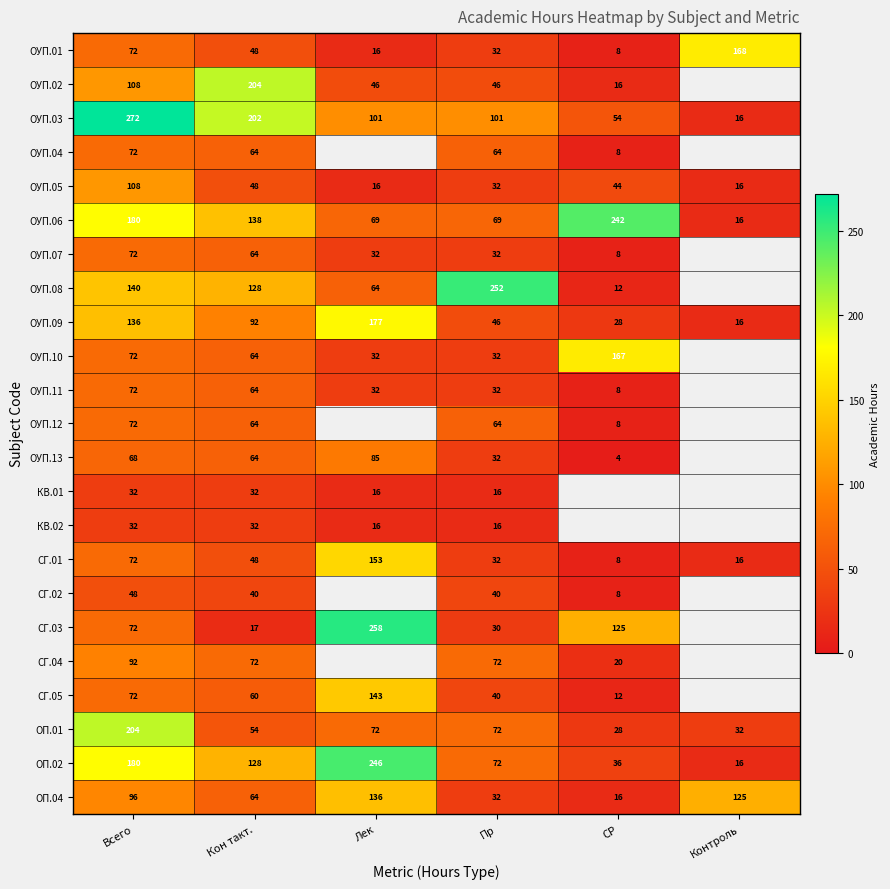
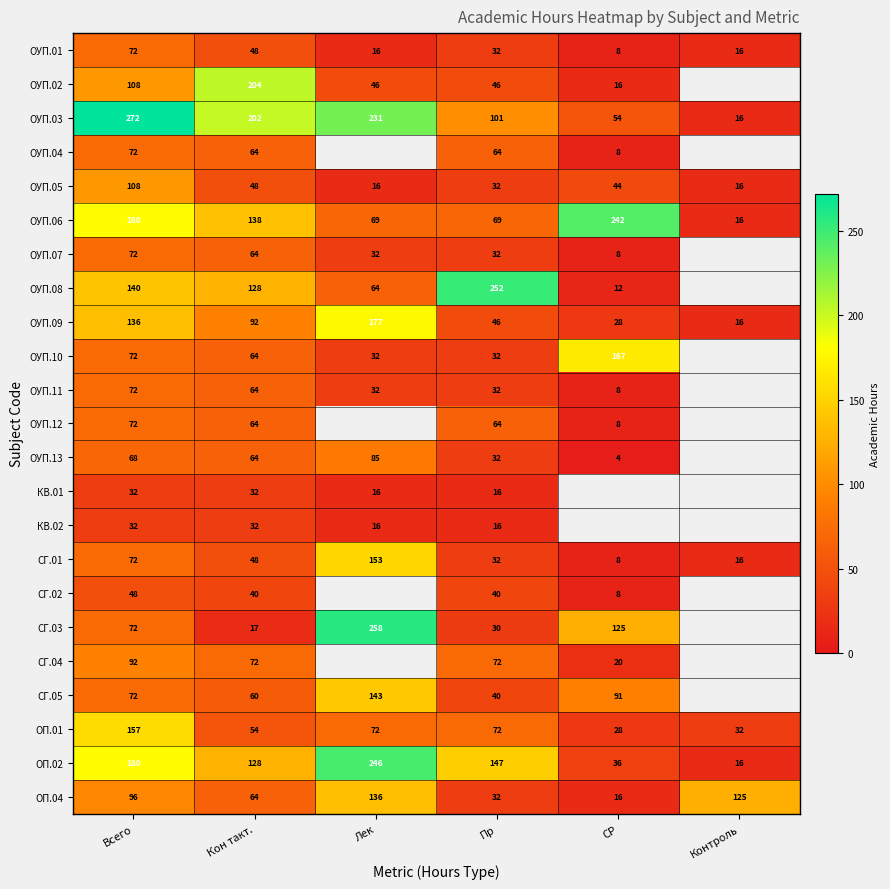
  {
    "ОУП.01": {
      "Всего": 72,
      "Кон такт.": 48,
      "Лек": 16,
      "Пр": 32,
      "СР": 8,
-     "Контроль": 168
+     "Контроль": 16
    },
    "ОУП.02": {
      "Всего": 108,
      "Кон такт.": 204,
      "Лек": 46,
      "Пр": 46,
      "СР": 16
    },
    "ОУП.03": {
      "Всего": 272,
      "Кон такт.": 202,
-     "Лек": 101,
+     "Лек": 231,
      "Пр": 101,
      "СР": 54,
      "Контроль": 16
    },
    "ОУП.04": {
      "Всего": 72,
      "Кон такт.": 64,
      "Пр": 64,
      "СР": 8
    },
    "ОУП.05": {
      "Всего": 108,
      "Кон такт.": 48,
      "Лек": 16,
      "Пр": 32,
      "СР": 44,
      "Контроль": 16
    },
    "ОУП.06": {
      "Всего": 180,
      "Кон такт.": 138,
      "Лек": 69,
      "Пр": 69,
      "СР": 242,
      "Контроль": 16
    },
    "ОУП.07": {
      "Всего": 72,
      "Кон такт.": 64,
      "Лек": 32,
      "Пр": 32,
      "СР": 8
    },
    "ОУП.08": {
      "Всего": 140,
      "Кон такт.": 128,
      "Лек": 64,
      "Пр": 252,
      "СР": 12
    },
    "ОУП.09": {
      "Всего": 136,
      "Кон такт.": 92,
      "Лек": 177,
      "Пр": 46,
      "СР": 28,
      "Контроль": 16
    },
    "ОУП.10": {
      "Всего": 72,
      "Кон такт.": 64,
      "Лек": 32,
      "Пр": 32,
      "СР": 167
    },
    "ОУП.11": {
      "Всего": 72,
      "Кон такт.": 64,
      "Лек": 32,
      "Пр": 32,
      "СР": 8
    },
    "ОУП.12": {
      "Всего": 72,
      "Кон такт.": 64,
      "Пр": 64,
      "СР": 8
    },
    "ОУП.13": {
      "Всего": 68,
      "Кон такт.": 64,
      "Лек": 85,
      "Пр": 32,
      "СР": 4
    },
    "КВ.01": {
      "Всего": 32,
      "Кон такт.": 32,
      "Лек": 16,
      "Пр": 16
    },
    "КВ.02": {
      "Всего": 32,
      "Кон такт.": 32,
      "Лек": 16,
      "Пр": 16
    },
    "СГ.01": {
      "Всего": 72,
      "Кон такт.": 48,
      "Лек": 153,
      "Пр": 32,
      "СР": 8,
      "Контроль": 16
    },
    "СГ.02": {
      "Всего": 48,
      "Кон такт.": 40,
      "Пр": 40,
      "СР": 8
    },
    "СГ.03": {
      "Всего": 72,
      "Кон такт.": 17,
      "Лек": 258,
      "Пр": 30,
      "СР": 125
    },
    "СГ.04": {
      "Всего": 92,
      "Кон такт.": 72,
      "Пр": 72,
      "СР": 20
    },
    "СГ.05": {
      "Всего": 72,
      "Кон такт.": 60,
      "Лек": 143,
      "Пр": 40,
-     "СР": 12
+     "СР": 91
    },
    "ОП.01": {
-     "Всего": 204,
+     "Всего": 157,
      "Кон такт.": 54,
      "Лек": 72,
      "Пр": 72,
      "СР": 28,
      "Контроль": 32
    },
    "ОП.02": {
      "Всего": 180,
      "Кон такт.": 128,
      "Лек": 246,
-     "Пр": 72,
+     "Пр": 147,
      "СР": 36,
      "Контроль": 16
    },
    "ОП.04": {
      "Всего": 96,
      "Кон такт.": 64,
      "Лек": 136,
      "Пр": 32,
      "СР": 16,
      "Контроль": 125
    }
  }
